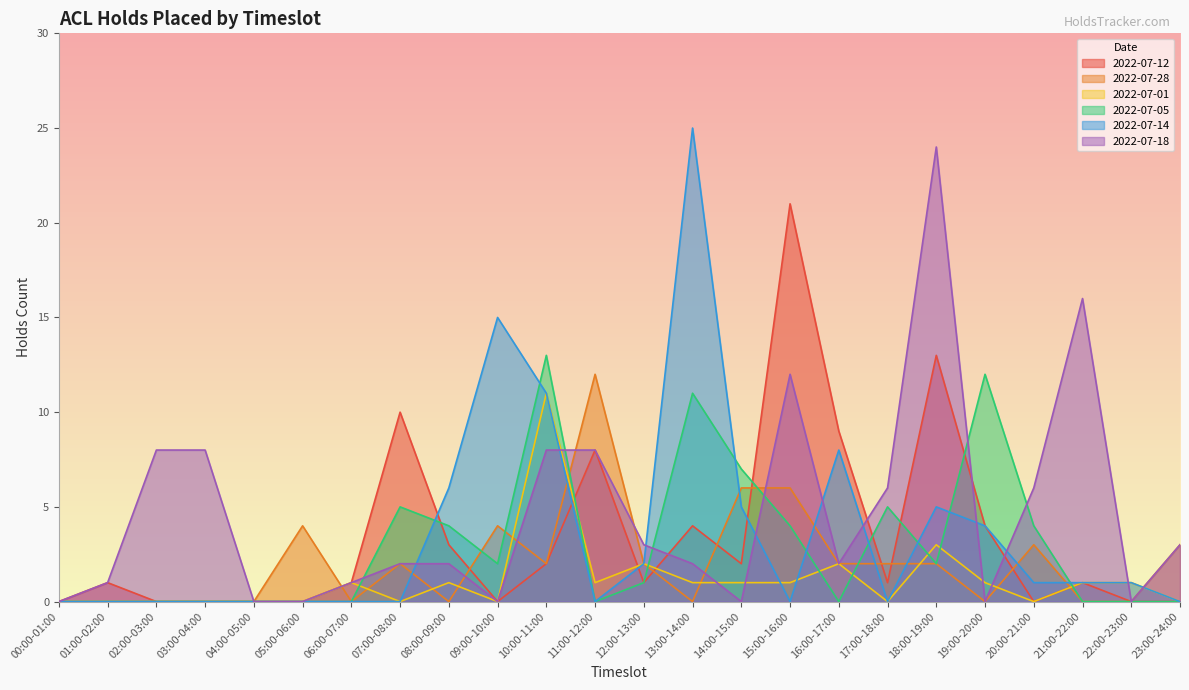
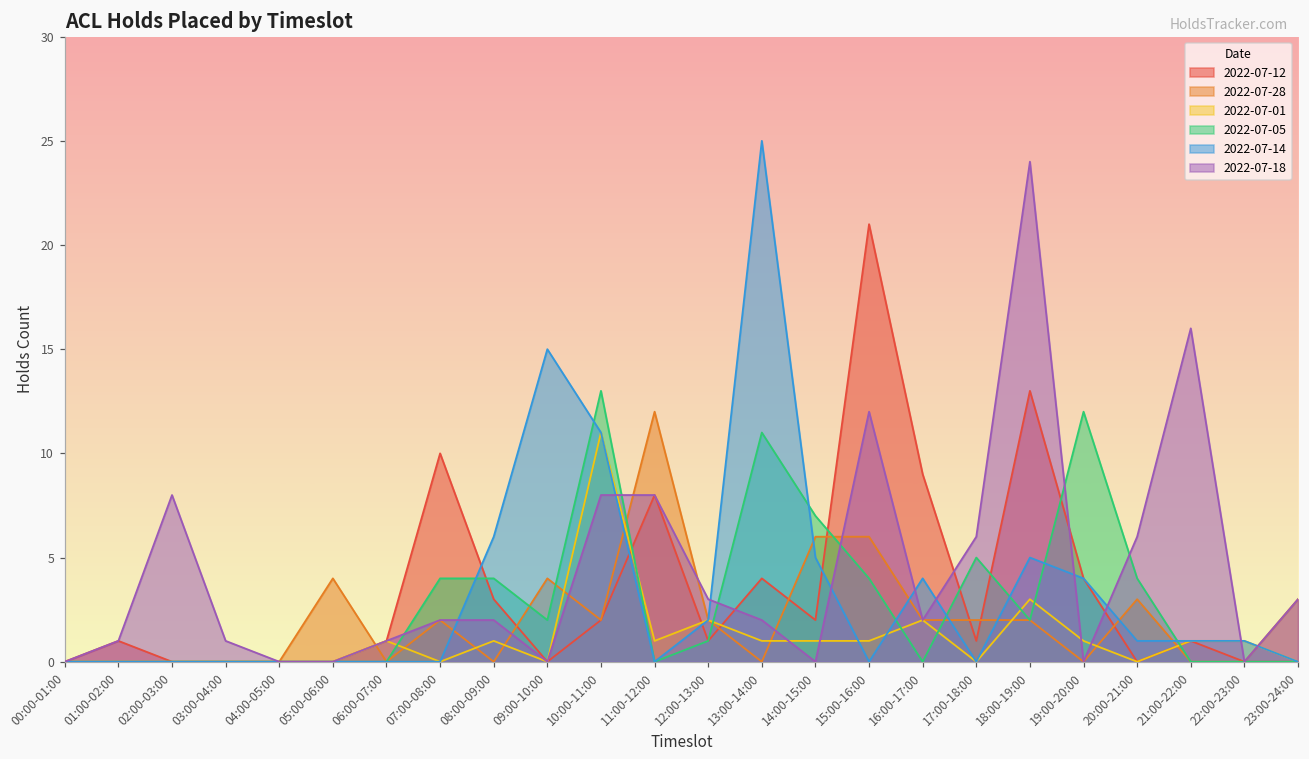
  {
    "2022-07-05": {
-     "07:00-08:00": 5,
+     "07:00-08:00": 4,
      "08:00-09:00": 4,
      "09:00-10:00": 2,
      "10:00-11:00": 13,
      "13:00-14:00": 11,
      "14:00-15:00": 7,
      "15:00-16:00": 4,
      "16:00-17:00": 0,
      "17:00-18:00": 5,
      "19:00-20:00": 12,
      "20:00-21:00": 4
    },
    "2022-07-14": {
      "08:00-09:00": 6,
      "09:00-10:00": 15,
      "13:00-14:00": 25,
      "14:00-15:00": 5,
      "15:00-16:00": 0,
-     "16:00-17:00": 8,
+     "16:00-17:00": 4,
      "18:00-19:00": 5,
      "20:00-21:00": 1
    },
    "2022-07-18": {
      "02:00-03:00": 8,
-     "03:00-04:00": 8,
+     "03:00-04:00": 1,
      "08:00-09:00": 2,
      "10:00-11:00": 8,
      "12:00-13:00": 3,
      "13:00-14:00": 2,
      "14:00-15:00": 0,
      "15:00-16:00": 12,
      "17:00-18:00": 6,
      "18:00-19:00": 24,
      "20:00-21:00": 6,
      "21:00-22:00": 16
    }
  }
